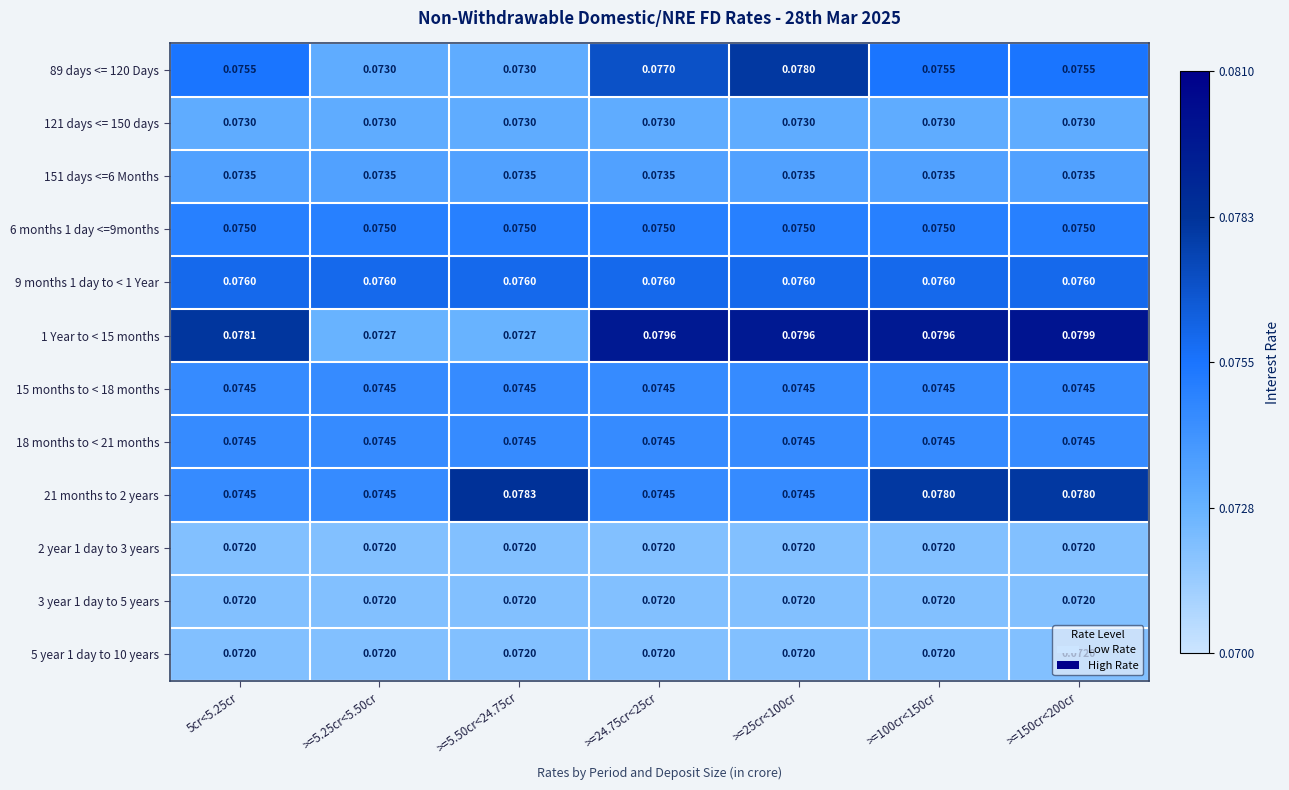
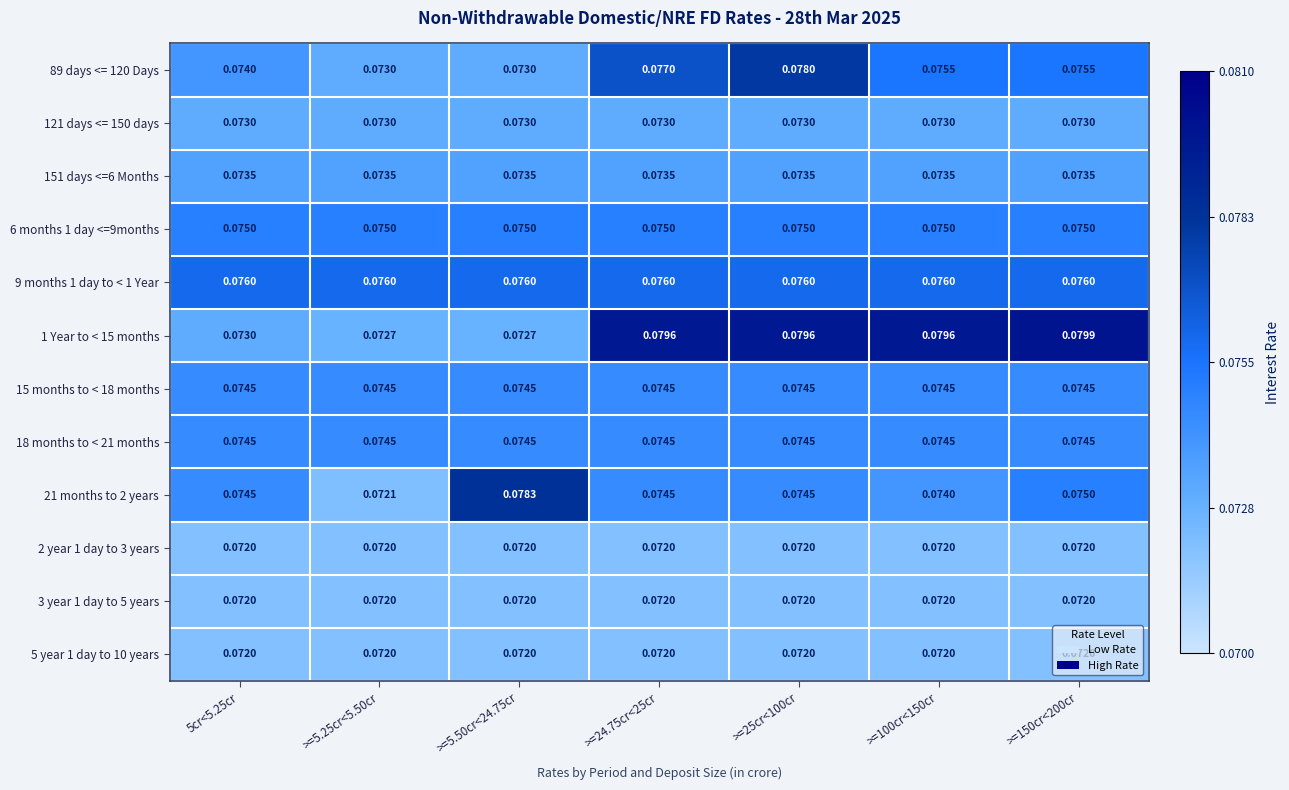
  {
    "89 days <= 120 Days": {
-     "5cr<5.25cr": 0.0755,
+     "5cr<5.25cr": 0.0740,
      ">=5.25cr<5.50cr": 0.0730,
      ">=5.50cr<24.75cr": 0.0730,
      ">=24.75cr<25cr": 0.0770,
      ">=25cr<100cr": 0.0780,
      ">=100cr<150cr": 0.0755,
      ">=150cr<200cr": 0.0755
    },
    "121 days <= 150 days": {
      "5cr<5.25cr": 0.0730,
      ">=5.25cr<5.50cr": 0.0730,
      ">=5.50cr<24.75cr": 0.0730,
      ">=24.75cr<25cr": 0.0730,
      ">=25cr<100cr": 0.0730,
      ">=100cr<150cr": 0.0730,
      ">=150cr<200cr": 0.0730
    },
    "151 days <=6 Months": {
      "5cr<5.25cr": 0.0735,
      ">=5.25cr<5.50cr": 0.0735,
      ">=5.50cr<24.75cr": 0.0735,
      ">=24.75cr<25cr": 0.0735,
      ">=25cr<100cr": 0.0735,
      ">=100cr<150cr": 0.0735,
      ">=150cr<200cr": 0.0735
    },
    "6 months 1 day <=9months": {
      "5cr<5.25cr": 0.0750,
      ">=5.25cr<5.50cr": 0.0750,
      ">=5.50cr<24.75cr": 0.0750,
      ">=24.75cr<25cr": 0.0750,
      ">=25cr<100cr": 0.0750,
      ">=100cr<150cr": 0.0750,
      ">=150cr<200cr": 0.0750
    },
    "9 months 1 day to < 1 Year": {
      "5cr<5.25cr": 0.0760,
      ">=5.25cr<5.50cr": 0.0760,
      ">=5.50cr<24.75cr": 0.0760,
      ">=24.75cr<25cr": 0.0760,
      ">=25cr<100cr": 0.0760,
      ">=100cr<150cr": 0.0760,
      ">=150cr<200cr": 0.0760
    },
    "1 Year to < 15 months": {
-     "5cr<5.25cr": 0.0781,
+     "5cr<5.25cr": 0.0730,
      ">=5.25cr<5.50cr": 0.0727,
      ">=5.50cr<24.75cr": 0.0727,
      ">=24.75cr<25cr": 0.0796,
      ">=25cr<100cr": 0.0796,
      ">=100cr<150cr": 0.0796,
      ">=150cr<200cr": 0.0799
    },
    "15 months to < 18 months": {
      "5cr<5.25cr": 0.0745,
      ">=5.25cr<5.50cr": 0.0745,
      ">=5.50cr<24.75cr": 0.0745,
      ">=24.75cr<25cr": 0.0745,
      ">=25cr<100cr": 0.0745,
      ">=100cr<150cr": 0.0745,
      ">=150cr<200cr": 0.0745
    },
    "18 months to < 21 months": {
      "5cr<5.25cr": 0.0745,
      ">=5.25cr<5.50cr": 0.0745,
      ">=5.50cr<24.75cr": 0.0745,
      ">=24.75cr<25cr": 0.0745,
      ">=25cr<100cr": 0.0745,
      ">=100cr<150cr": 0.0745,
      ">=150cr<200cr": 0.0745
    },
    "21 months to 2 years": {
      "5cr<5.25cr": 0.0745,
-     ">=5.25cr<5.50cr": 0.0745,
+     ">=5.25cr<5.50cr": 0.0721,
      ">=5.50cr<24.75cr": 0.0783,
      ">=24.75cr<25cr": 0.0745,
      ">=25cr<100cr": 0.0745,
-     ">=100cr<150cr": 0.0780,
-     ">=150cr<200cr": 0.0780
+     ">=100cr<150cr": 0.0740,
+     ">=150cr<200cr": 0.0750
    },
    "2 year 1 day to 3 years": {
      "5cr<5.25cr": 0.0720,
      ">=5.25cr<5.50cr": 0.0720,
      ">=5.50cr<24.75cr": 0.0720,
      ">=24.75cr<25cr": 0.0720,
      ">=25cr<100cr": 0.0720,
      ">=100cr<150cr": 0.0720,
      ">=150cr<200cr": 0.0720
    },
    "3 year 1 day to 5 years": {
      "5cr<5.25cr": 0.0720,
      ">=5.25cr<5.50cr": 0.0720,
      ">=5.50cr<24.75cr": 0.0720,
      ">=24.75cr<25cr": 0.0720,
      ">=25cr<100cr": 0.0720,
      ">=100cr<150cr": 0.0720,
      ">=150cr<200cr": 0.0720
    },
    "5 year 1 day to 10 years": {
      "5cr<5.25cr": 0.0720,
      ">=5.25cr<5.50cr": 0.0720,
      ">=5.50cr<24.75cr": 0.0720,
      ">=24.75cr<25cr": 0.0720,
      ">=25cr<100cr": 0.0720,
      ">=100cr<150cr": 0.0720
    }
  }
